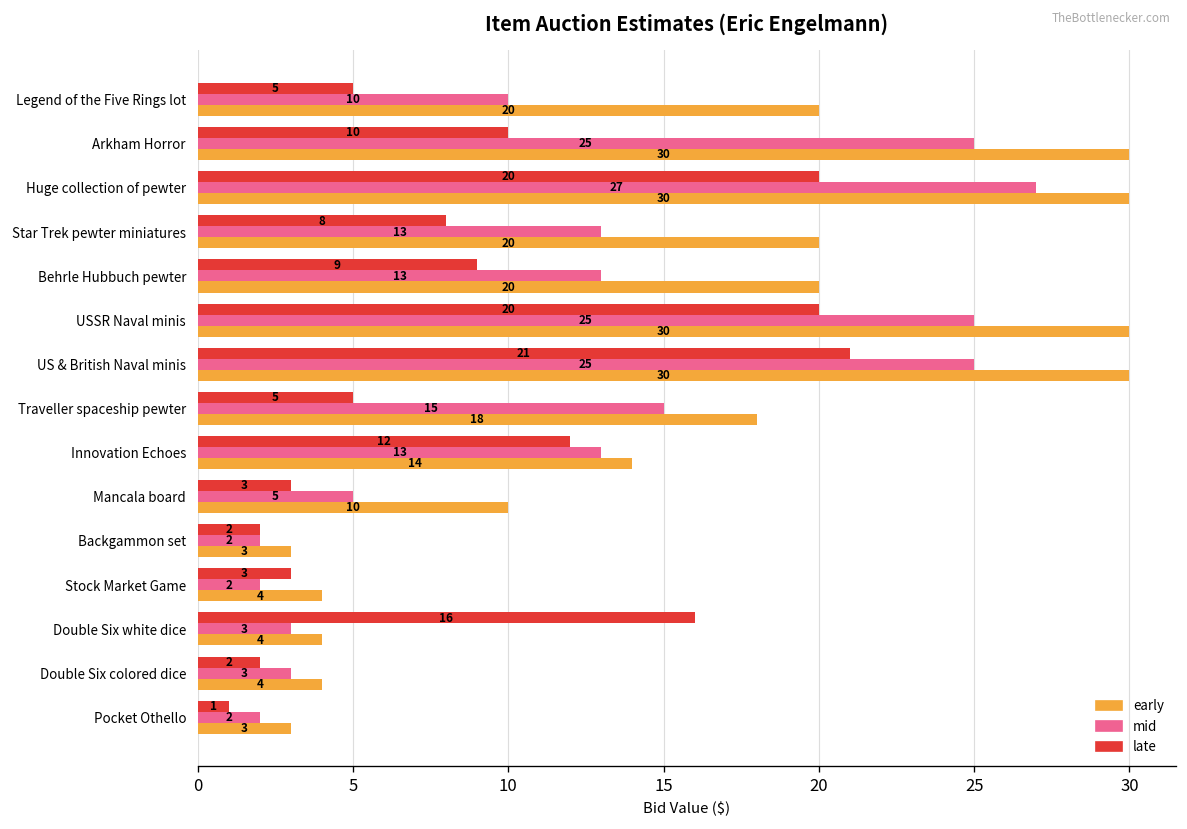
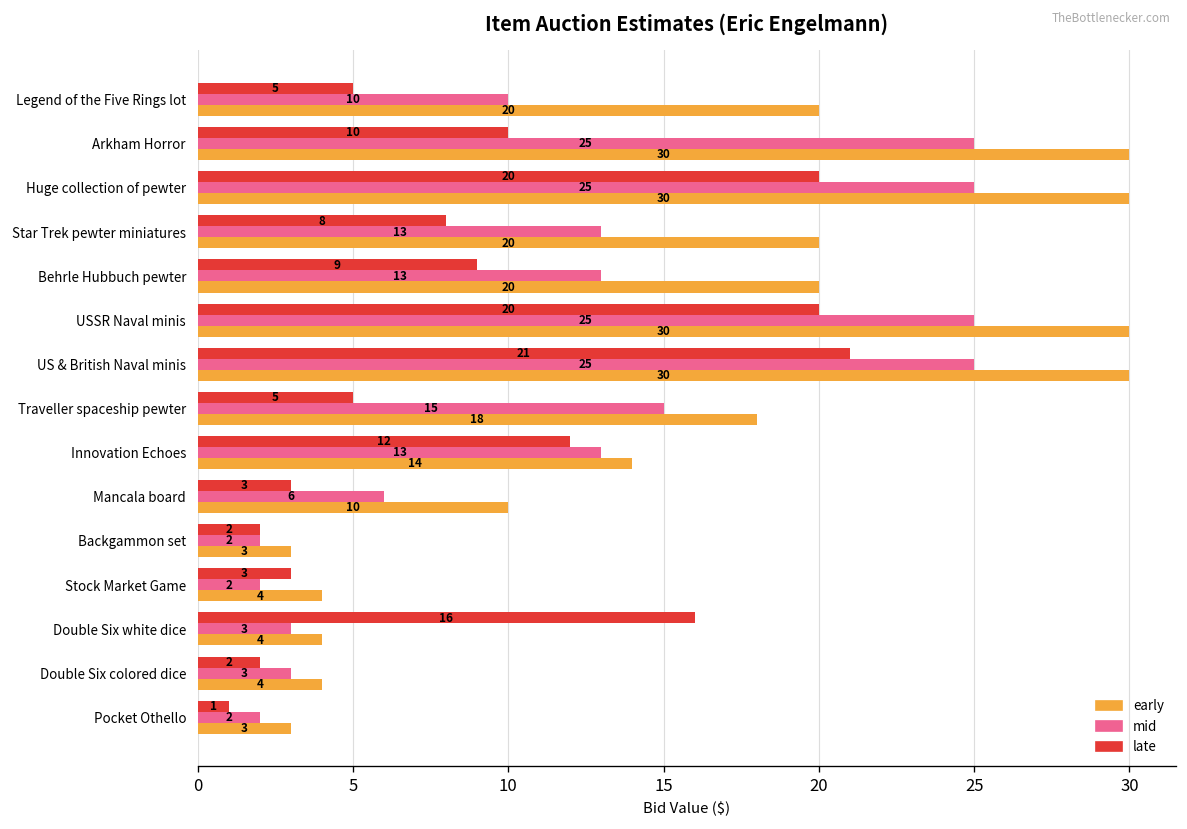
  {
    "early": {
      "Legend of the Five Rings lot": 20,
      "Arkham Horror": 30,
      "Huge collection of pewter": 30,
      "Star Trek pewter miniatures": 20,
      "Behrle Hubbuch pewter": 20,
      "USSR Naval minis": 30,
      "US & British Naval minis": 30,
      "Traveller spaceship pewter": 18,
      "Innovation Echoes": 14,
      "Mancala board": 10,
      "Backgammon set": 3,
      "Stock Market Game": 4,
      "Double Six white dice": 4,
      "Double Six colored dice": 4,
      "Pocket Othello": 3
    },
    "mid": {
      "Legend of the Five Rings lot": 10,
      "Arkham Horror": 25,
-     "Huge collection of pewter": 27,
+     "Huge collection of pewter": 25,
      "Star Trek pewter miniatures": 13,
      "Behrle Hubbuch pewter": 13,
      "USSR Naval minis": 25,
      "US & British Naval minis": 25,
      "Traveller spaceship pewter": 15,
      "Innovation Echoes": 13,
-     "Mancala board": 5,
+     "Mancala board": 6,
      "Backgammon set": 2,
      "Stock Market Game": 2,
      "Double Six white dice": 3,
      "Double Six colored dice": 3,
      "Pocket Othello": 2
    },
    "late": {
      "Legend of the Five Rings lot": 5,
      "Arkham Horror": 10,
      "Huge collection of pewter": 20,
      "Star Trek pewter miniatures": 8,
      "Behrle Hubbuch pewter": 9,
      "USSR Naval minis": 20,
      "US & British Naval minis": 21,
      "Traveller spaceship pewter": 5,
      "Innovation Echoes": 12,
      "Mancala board": 3,
      "Backgammon set": 2,
      "Stock Market Game": 3,
      "Double Six white dice": 16,
      "Double Six colored dice": 2,
      "Pocket Othello": 1
    }
  }
